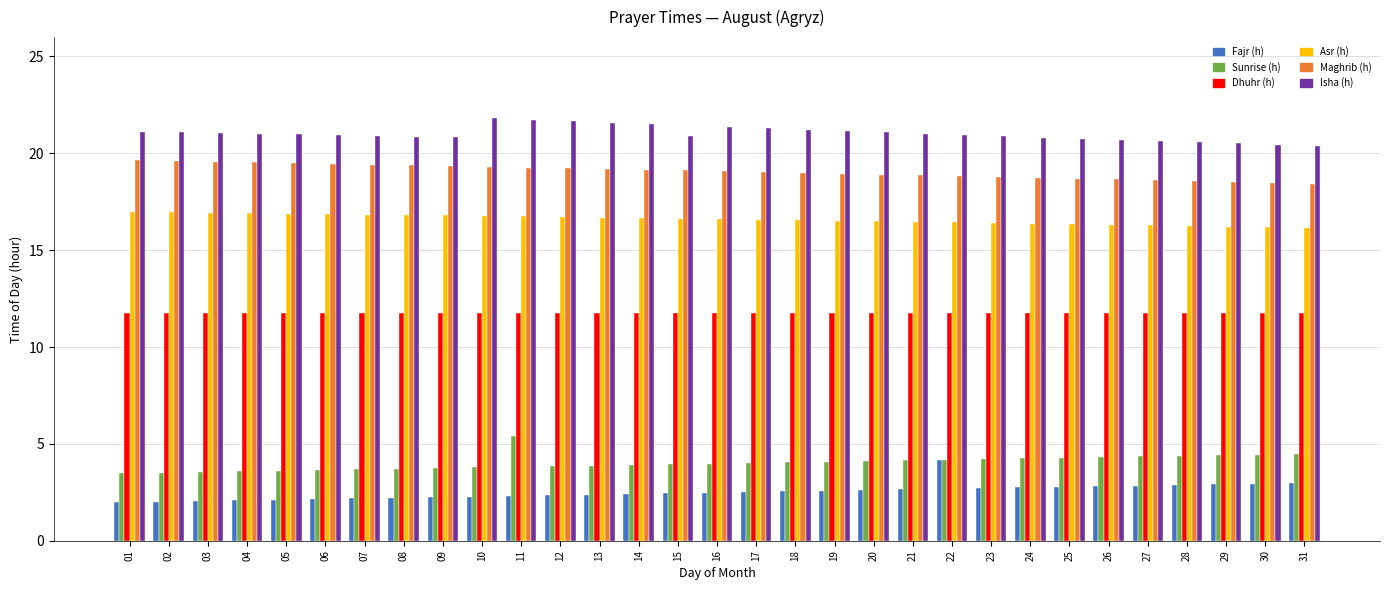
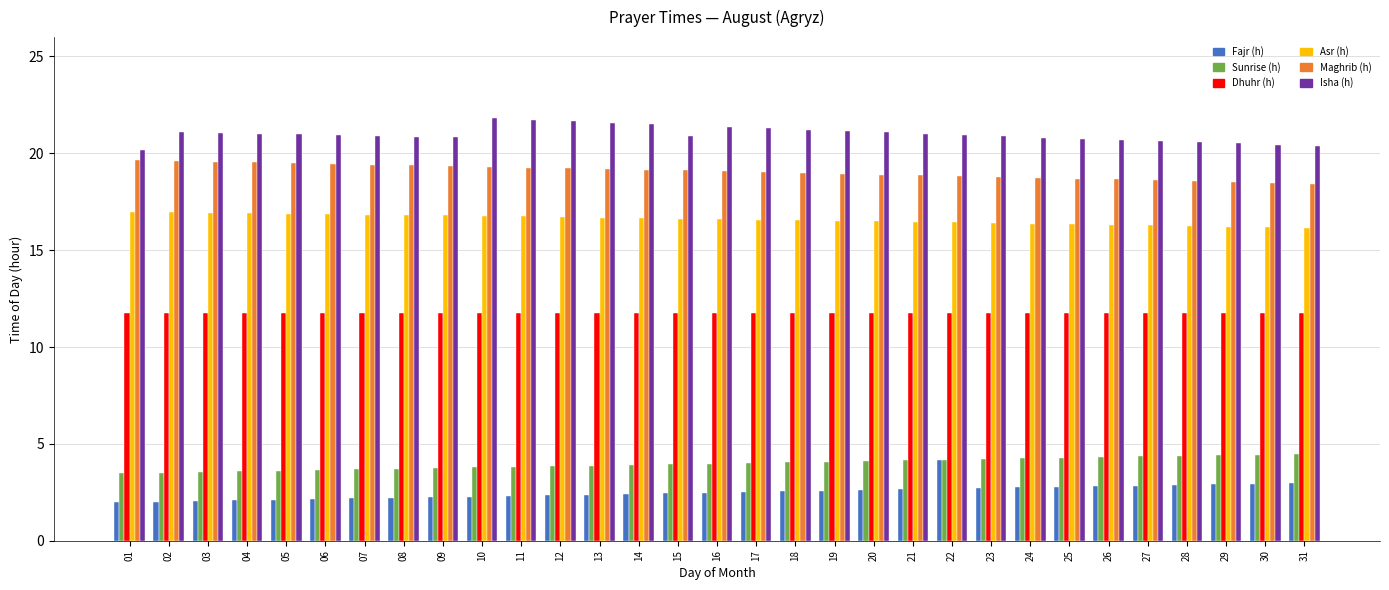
  {
    "Fajr (h)": {
      "01": 2.0,
      "02": 2.0,
      "03": 2.1,
      "04": 2.1,
      "05": 2.1,
      "06": 2.2,
      "07": 2.2,
      "08": 2.2,
      "09": 2.3,
      "10": 2.3,
      "11": 2.3,
      "12": 2.4,
      "13": 2.4,
      "14": 2.4,
      "15": 2.5,
      "16": 2.5,
      "17": 2.5,
      "18": 2.6,
      "19": 2.6,
      "20": 2.6,
      "21": 2.7,
      "22": 4.2,
      "23": 2.7,
      "24": 2.8,
      "25": 2.8,
      "26": 2.8,
      "27": 2.9,
      "28": 2.9,
      "29": 2.9,
      "30": 3.0,
      "31": 3.0
    },
    "Sunrise (h)": {
      "01": 3.5,
      "02": 3.5,
      "03": 3.6,
      "04": 3.6,
      "05": 3.6,
      "06": 3.7,
      "07": 3.7,
      "08": 3.7,
      "09": 3.8,
      "10": 3.8,
-     "11": 5.4,
+     "11": 3.8,
      "12": 3.9,
      "13": 3.9,
      "14": 3.9,
      "15": 4.0,
      "16": 4.0,
      "17": 4.0,
      "18": 4.1,
      "19": 4.1,
      "20": 4.1,
      "21": 4.2,
      "22": 4.2,
      "23": 4.2,
      "24": 4.3,
      "25": 4.3,
      "26": 4.3,
      "27": 4.4,
      "28": 4.4,
      "29": 4.4,
      "30": 4.5,
      "31": 4.5
    },
    "Dhuhr (h)": {
      "01": 11.8,
      "02": 11.8,
      "03": 11.8,
      "04": 11.8,
      "05": 11.8,
      "06": 11.8,
      "07": 11.8,
      "08": 11.8,
      "09": 11.8,
      "10": 11.8,
      "11": 11.8,
      "12": 11.8,
      "13": 11.8,
      "14": 11.8,
      "15": 11.8,
      "16": 11.8,
      "17": 11.8,
      "18": 11.8,
      "19": 11.8,
      "20": 11.8,
      "21": 11.8,
      "22": 11.8,
      "23": 11.8,
      "24": 11.8,
      "25": 11.8,
      "26": 11.8,
      "27": 11.8,
      "28": 11.8,
      "29": 11.8,
      "30": 11.8,
      "31": 11.8
    },
    "Asr (h)": {
      "01": 17.0,
      "02": 17.0,
      "03": 16.9,
      "04": 16.9,
      "05": 16.9,
      "06": 16.9,
      "07": 16.8,
      "08": 16.8,
      "09": 16.8,
      "10": 16.8,
      "11": 16.8,
      "12": 16.7,
      "13": 16.7,
      "14": 16.7,
      "15": 16.6,
      "16": 16.6,
      "17": 16.6,
      "18": 16.6,
      "19": 16.5,
      "20": 16.5,
      "21": 16.5,
      "22": 16.4,
      "23": 16.4,
      "24": 16.4,
      "25": 16.4,
      "26": 16.3,
      "27": 16.3,
      "28": 16.3,
      "29": 16.2,
      "30": 16.2,
      "31": 16.2
    },
    "Maghrib (h)": {
      "01": 19.6,
      "02": 19.6,
      "03": 19.6,
      "04": 19.5,
      "05": 19.5,
      "06": 19.5,
      "07": 19.4,
      "08": 19.4,
      "09": 19.4,
      "10": 19.3,
      "11": 19.3,
      "12": 19.2,
      "13": 19.2,
      "14": 19.2,
      "15": 19.1,
      "16": 19.1,
      "17": 19.0,
      "18": 19.0,
      "19": 19.0,
      "20": 18.9,
      "21": 18.9,
      "22": 18.8,
      "23": 18.8,
      "24": 18.7,
      "25": 18.7,
      "26": 18.7,
      "27": 18.6,
      "28": 18.6,
      "29": 18.5,
      "30": 18.5,
      "31": 18.4
    },
    "Isha (h)": {
-     "01": 21.1,
+     "01": 20.2,
      "02": 21.1,
      "03": 21.1,
      "04": 21.0,
      "05": 21.0,
      "06": 20.9,
      "07": 20.9,
      "08": 20.9,
      "09": 20.8,
      "10": 21.8,
      "11": 21.7,
      "12": 21.7,
      "13": 21.6,
      "14": 21.5,
      "15": 20.9,
      "16": 21.4,
      "17": 21.3,
      "18": 21.2,
      "19": 21.2,
      "20": 21.1,
      "21": 21.0,
      "22": 21.0,
      "23": 20.9,
      "24": 20.8,
      "25": 20.8,
      "26": 20.7,
      "27": 20.6,
      "28": 20.6,
      "29": 20.5,
      "30": 20.5,
      "31": 20.4
    }
  }
